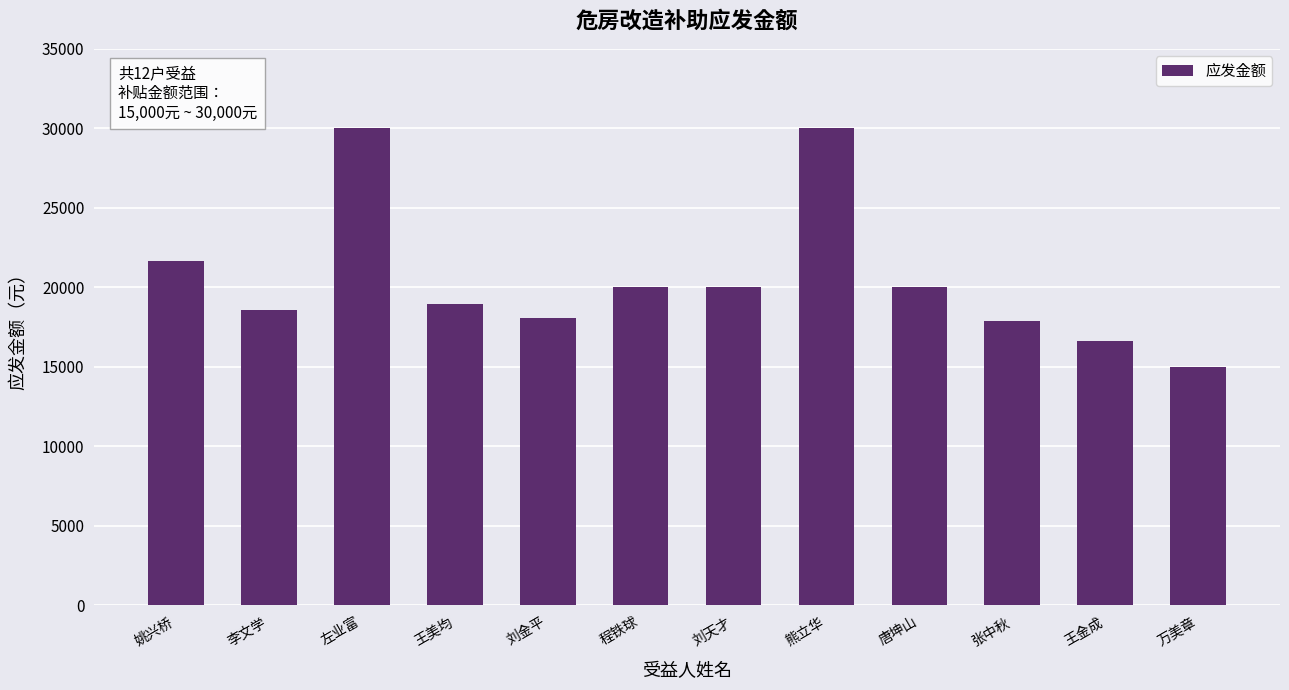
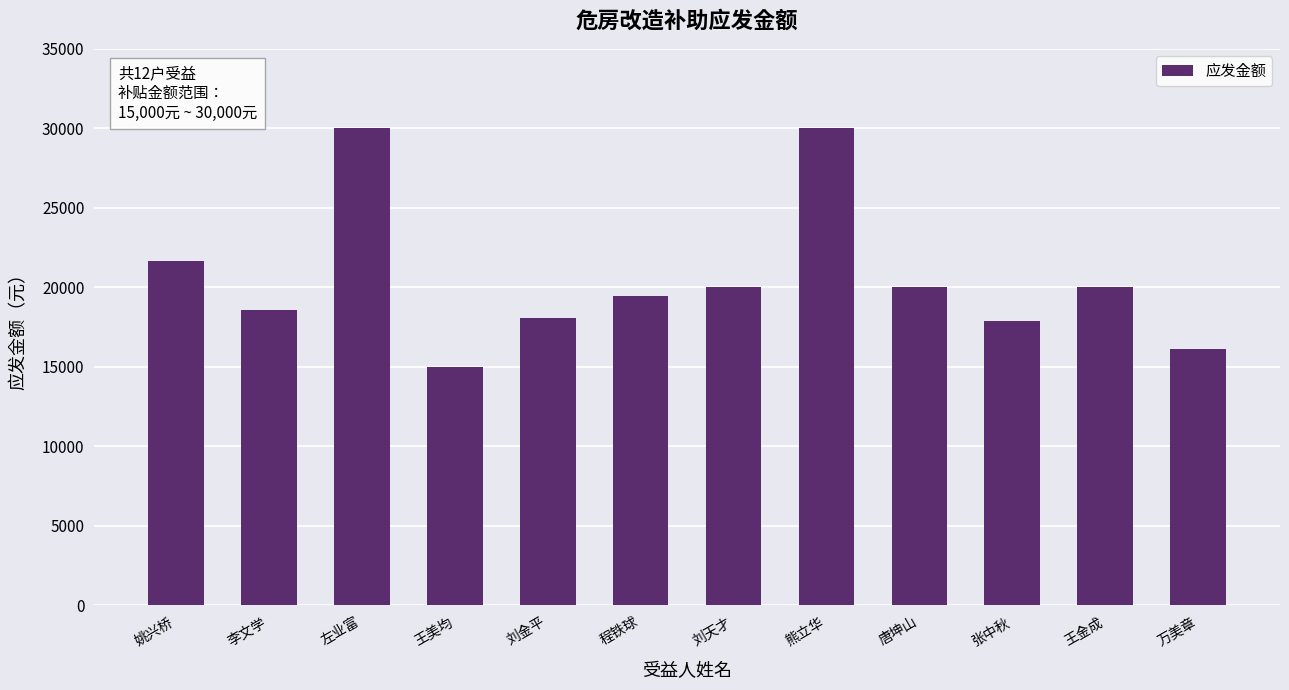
  {
    "姚兴桥": 21600,
    "李文学": 18500,
    "左业富": 30000,
-   "王美均": 19000,
+   "王美均": 15000,
    "刘金平": 18100,
-   "程铁球": 20000,
+   "程铁球": 19500,
    "刘天才": 20000,
    "熊立华": 30000,
    "唐坤山": 20000,
    "张中秋": 17900,
-   "王金成": 16600,
-   "万美章": 15000
+   "王金成": 20000,
+   "万美章": 16100
  }
